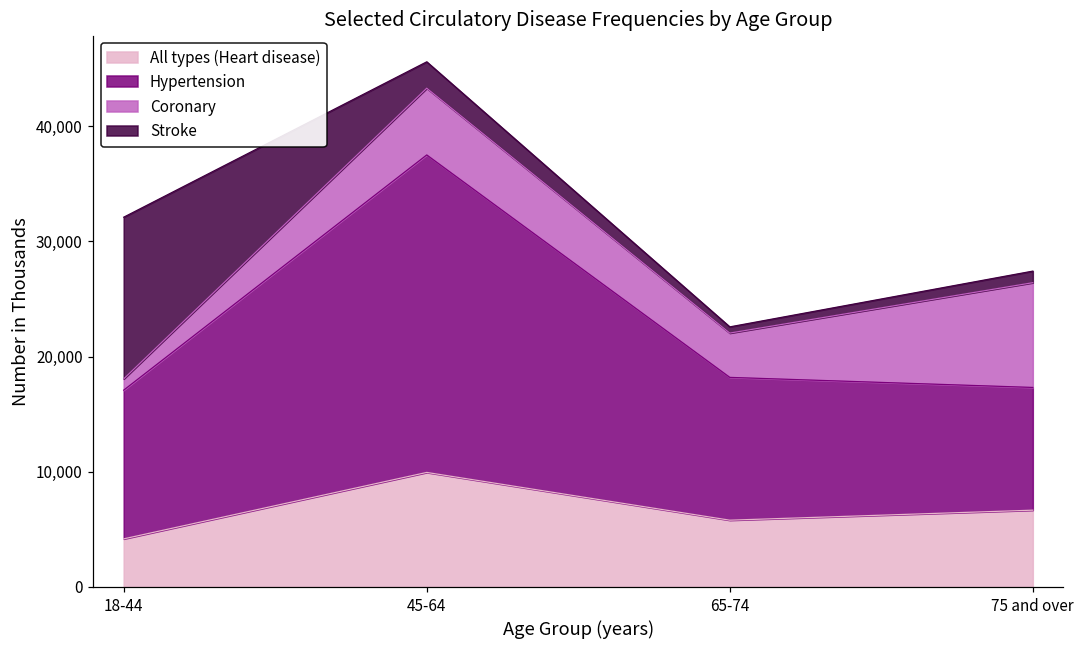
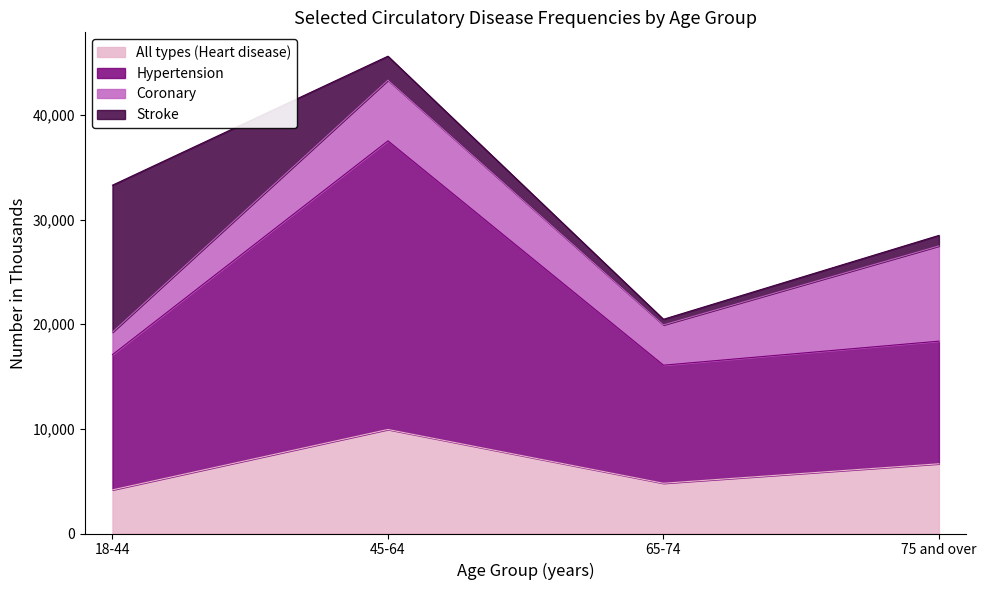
  {
    "All types (Heart disease)": {
      "18-44": "4,200",
      "45-64": "9,900",
-     "65-74": "5,800",
+     "65-74": "4,800",
      "75 and over": "6,700"
    },
    "Hypertension": {
      "18-44": "12,900",
      "45-64": "27,600",
-     "65-74": "12,400",
-     "75 and over": "10,700"
+     "65-74": "11,300",
+     "75 and over": "11,700"
    },
    "Coronary": {
-     "18-44": "1,000",
+     "18-44": "2,200",
      "45-64": "5,800",
      "65-74": "3,800",
      "75 and over": "9,100"
    },
    "Stroke": {
      "18-44": "14,000",
      "45-64": "2,300",
      "65-74": "500",
      "75 and over": "1,000"
    }
  }
